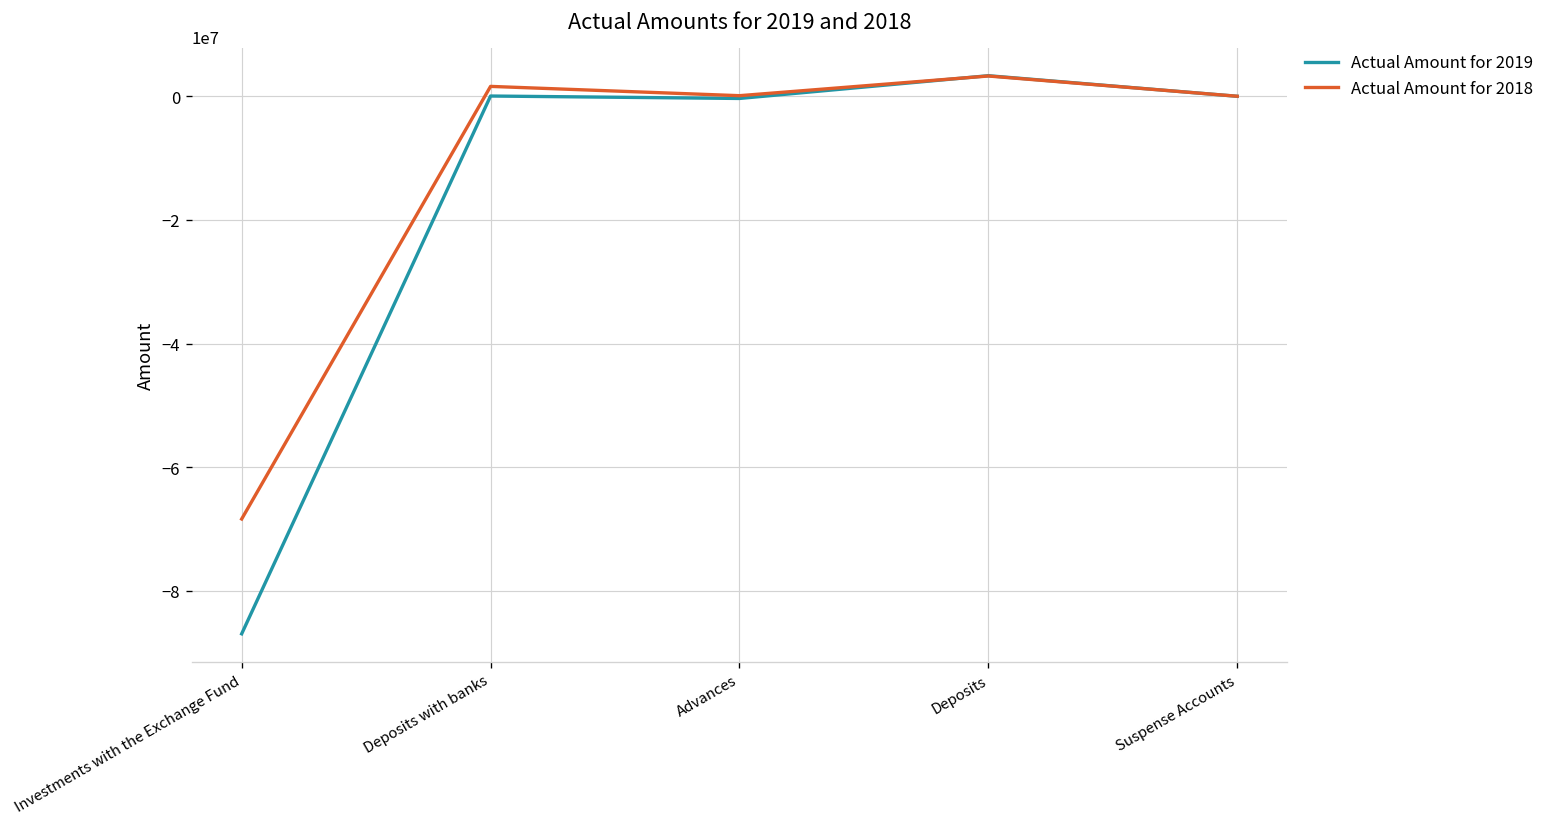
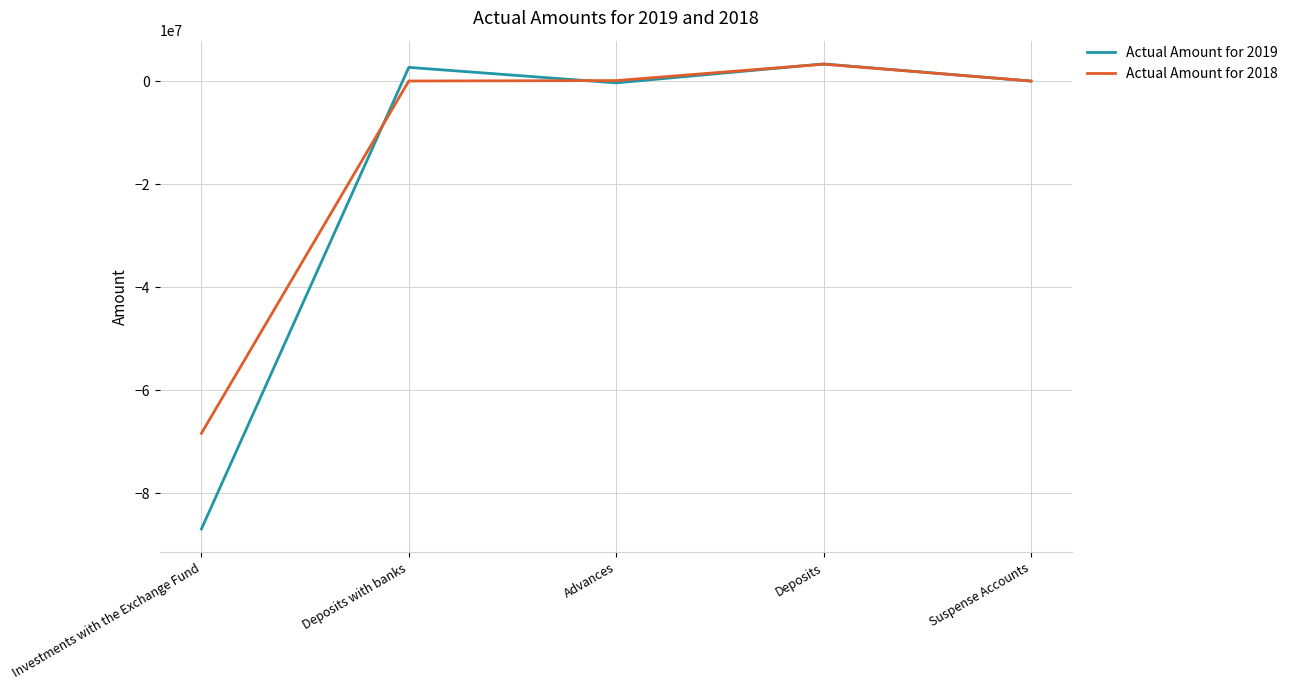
  {
    "Actual Amount for 2019": {
      "Investments with the Exchange Fund": -87000000,
-     "Deposits with banks": 0
+     "Deposits with banks": 3000000
    },
    "Actual Amount for 2018": {
      "Investments with the Exchange Fund": -68000000,
-     "Deposits with banks": 2000000
+     "Deposits with banks": 0
    }
  }
